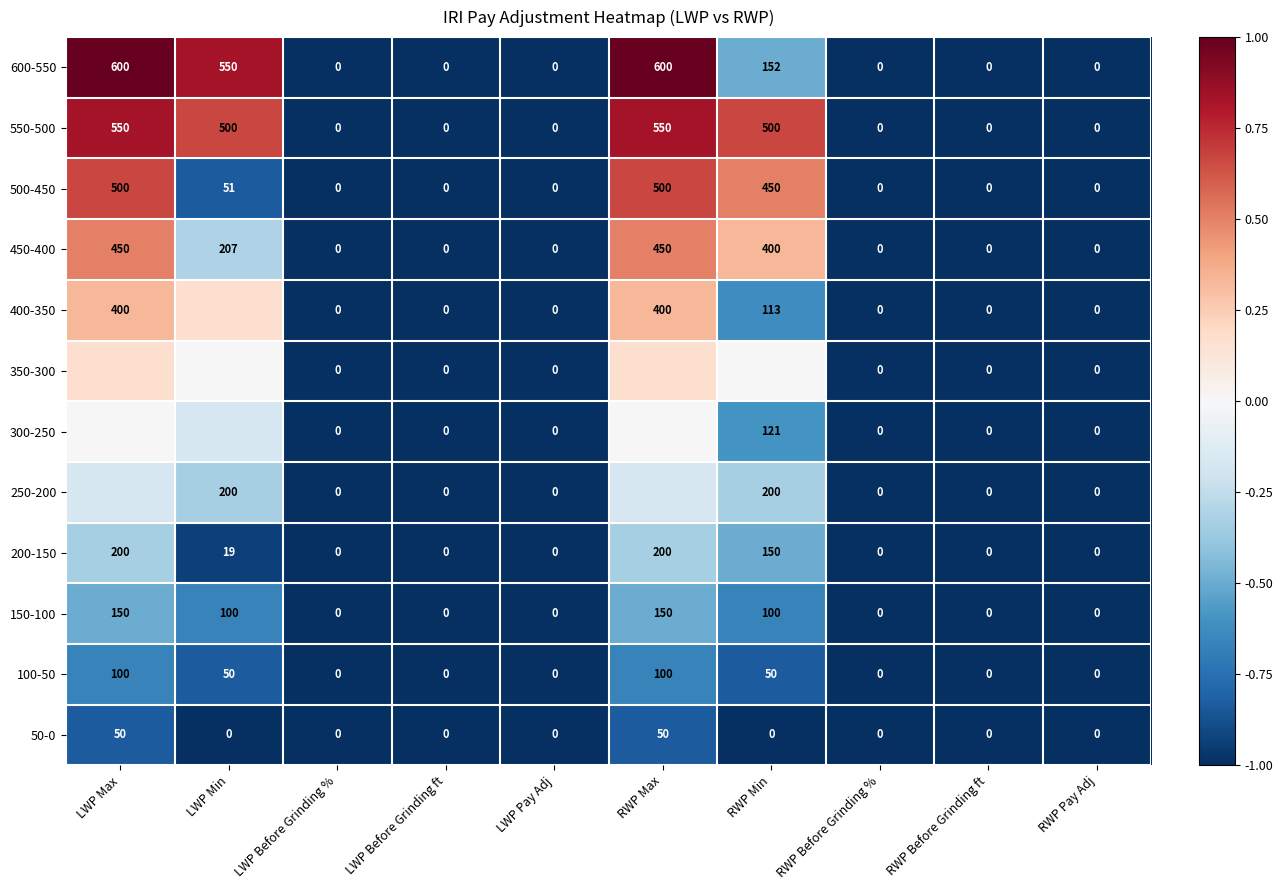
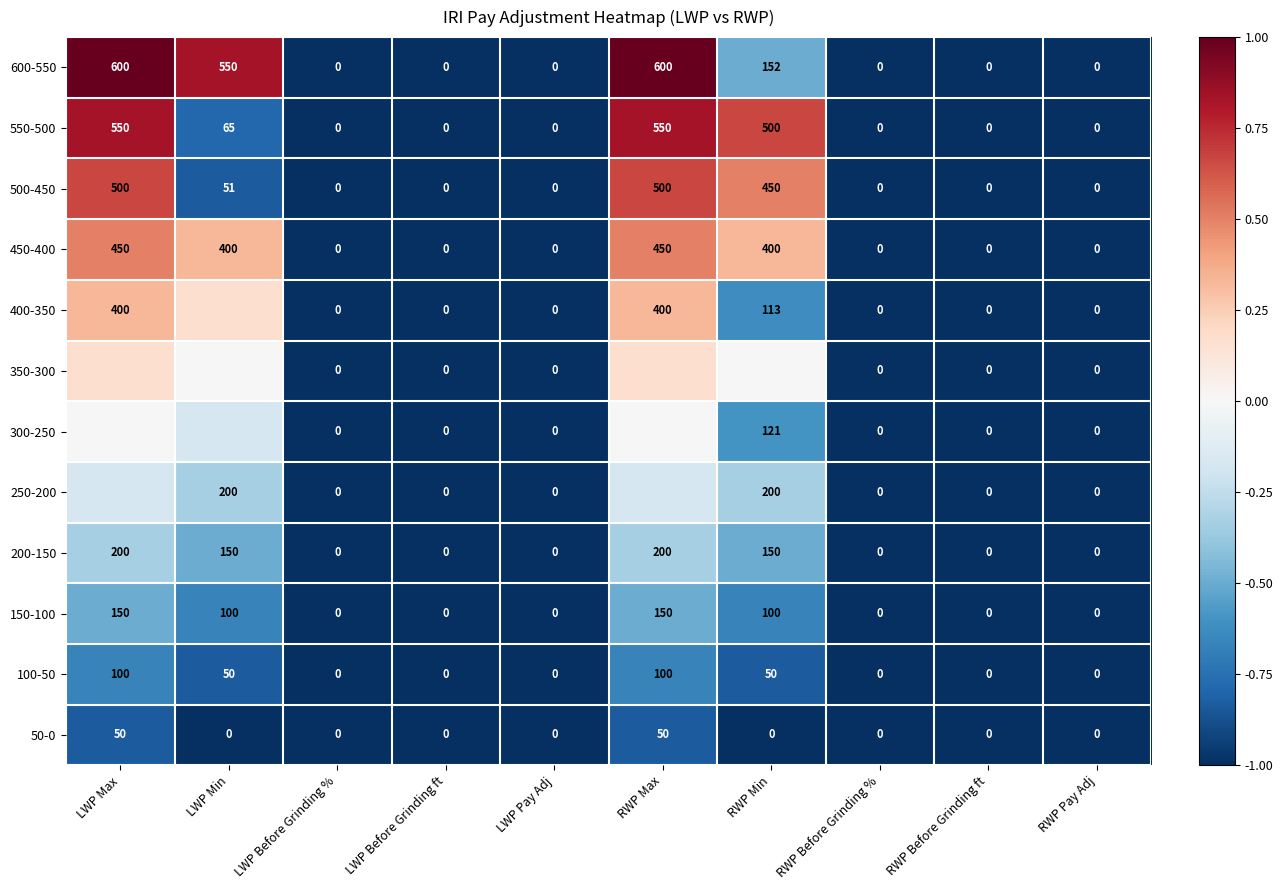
  {
    "600-550": {
      "LWP Max": 600,
      "LWP Min": 550,
      "LWP Before Grinding %": 0,
      "LWP Before Grinding ft": 0,
      "LWP Pay Adj": 0,
      "RWP Max": 600,
      "RWP Min": 152,
      "RWP Before Grinding %": 0,
      "RWP Before Grinding ft": 0,
      "RWP Pay Adj": 0
    },
    "550-500": {
      "LWP Max": 550,
-     "LWP Min": 500,
+     "LWP Min": 65,
      "LWP Before Grinding %": 0,
      "LWP Before Grinding ft": 0,
      "LWP Pay Adj": 0,
      "RWP Max": 550,
      "RWP Min": 500,
      "RWP Before Grinding %": 0,
      "RWP Before Grinding ft": 0,
      "RWP Pay Adj": 0
    },
    "500-450": {
      "LWP Max": 500,
      "LWP Min": 51,
      "LWP Before Grinding %": 0,
      "LWP Before Grinding ft": 0,
      "LWP Pay Adj": 0,
      "RWP Max": 500,
      "RWP Min": 450,
      "RWP Before Grinding %": 0,
      "RWP Before Grinding ft": 0,
      "RWP Pay Adj": 0
    },
    "450-400": {
      "LWP Max": 450,
-     "LWP Min": 207,
+     "LWP Min": 400,
      "LWP Before Grinding %": 0,
      "LWP Before Grinding ft": 0,
      "LWP Pay Adj": 0,
      "RWP Max": 450,
      "RWP Min": 400,
      "RWP Before Grinding %": 0,
      "RWP Before Grinding ft": 0,
      "RWP Pay Adj": 0
    },
    "400-350": {
      "LWP Max": 400,
      "LWP Before Grinding %": 0,
      "LWP Before Grinding ft": 0,
      "LWP Pay Adj": 0,
      "RWP Max": 400,
      "RWP Min": 113,
      "RWP Before Grinding %": 0,
      "RWP Before Grinding ft": 0,
      "RWP Pay Adj": 0
    },
    "350-300": {
      "LWP Before Grinding %": 0,
      "LWP Before Grinding ft": 0,
      "LWP Pay Adj": 0,
      "RWP Before Grinding %": 0,
      "RWP Before Grinding ft": 0,
      "RWP Pay Adj": 0
    },
    "300-250": {
      "LWP Before Grinding %": 0,
      "LWP Before Grinding ft": 0,
      "LWP Pay Adj": 0,
      "RWP Min": 121,
      "RWP Before Grinding %": 0,
      "RWP Before Grinding ft": 0,
      "RWP Pay Adj": 0
    },
    "250-200": {
      "LWP Min": 200,
      "LWP Before Grinding %": 0,
      "LWP Before Grinding ft": 0,
      "LWP Pay Adj": 0,
      "RWP Min": 200,
      "RWP Before Grinding %": 0,
      "RWP Before Grinding ft": 0,
      "RWP Pay Adj": 0
    },
    "200-150": {
      "LWP Max": 200,
-     "LWP Min": 19,
+     "LWP Min": 150,
      "LWP Before Grinding %": 0,
      "LWP Before Grinding ft": 0,
      "LWP Pay Adj": 0,
      "RWP Max": 200,
      "RWP Min": 150,
      "RWP Before Grinding %": 0,
      "RWP Before Grinding ft": 0,
      "RWP Pay Adj": 0
    },
    "150-100": {
      "LWP Max": 150,
      "LWP Min": 100,
      "LWP Before Grinding %": 0,
      "LWP Before Grinding ft": 0,
      "LWP Pay Adj": 0,
      "RWP Max": 150,
      "RWP Min": 100,
      "RWP Before Grinding %": 0,
      "RWP Before Grinding ft": 0,
      "RWP Pay Adj": 0
    },
    "100-50": {
      "LWP Max": 100,
      "LWP Min": 50,
      "LWP Before Grinding %": 0,
      "LWP Before Grinding ft": 0,
      "LWP Pay Adj": 0,
      "RWP Max": 100,
      "RWP Min": 50,
      "RWP Before Grinding %": 0,
      "RWP Before Grinding ft": 0,
      "RWP Pay Adj": 0
    },
    "50-0": {
      "LWP Max": 50,
      "LWP Min": 0,
      "LWP Before Grinding %": 0,
      "LWP Before Grinding ft": 0,
      "LWP Pay Adj": 0,
      "RWP Max": 50,
      "RWP Min": 0,
      "RWP Before Grinding %": 0,
      "RWP Before Grinding ft": 0,
      "RWP Pay Adj": 0
    }
  }
